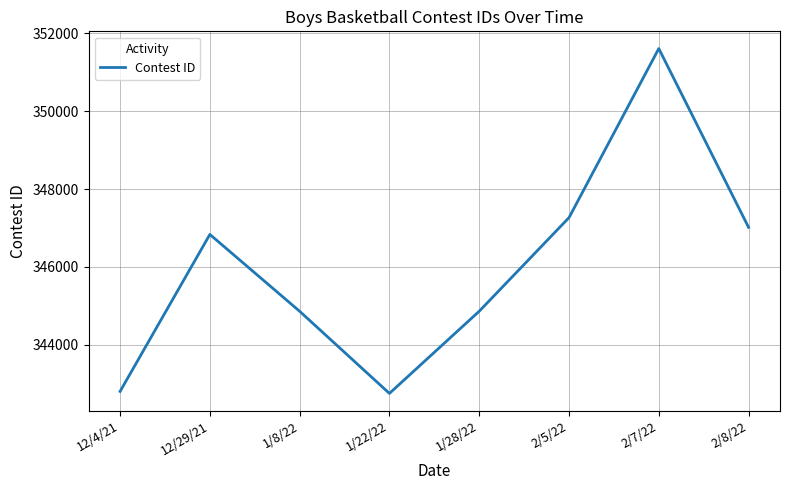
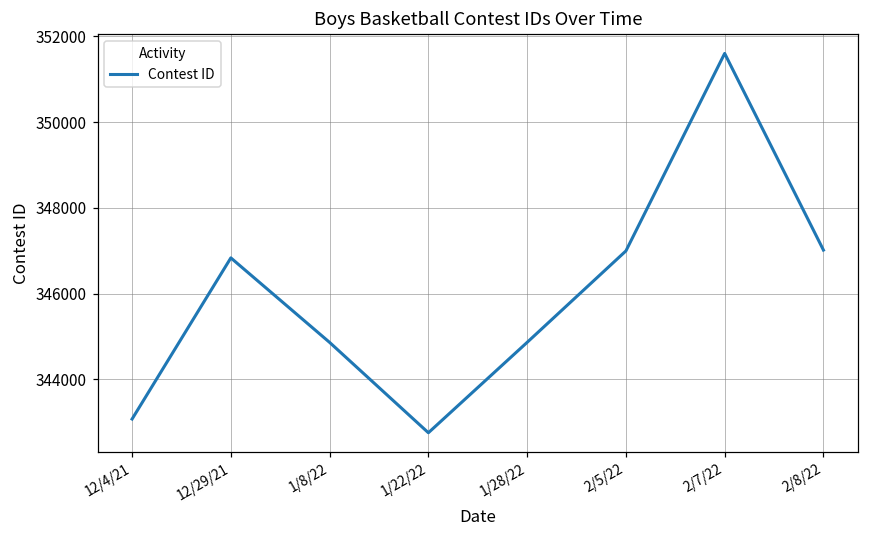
  {
-   "12/4/21": 342800,
+   "12/4/21": 343100,
    "12/29/21": 346800,
    "1/8/22": 344900,
    "1/22/22": 342800,
    "1/28/22": 344900,
-   "2/5/22": 347300,
+   "2/5/22": 347000,
    "2/7/22": 351600,
    "2/8/22": 347000
  }
